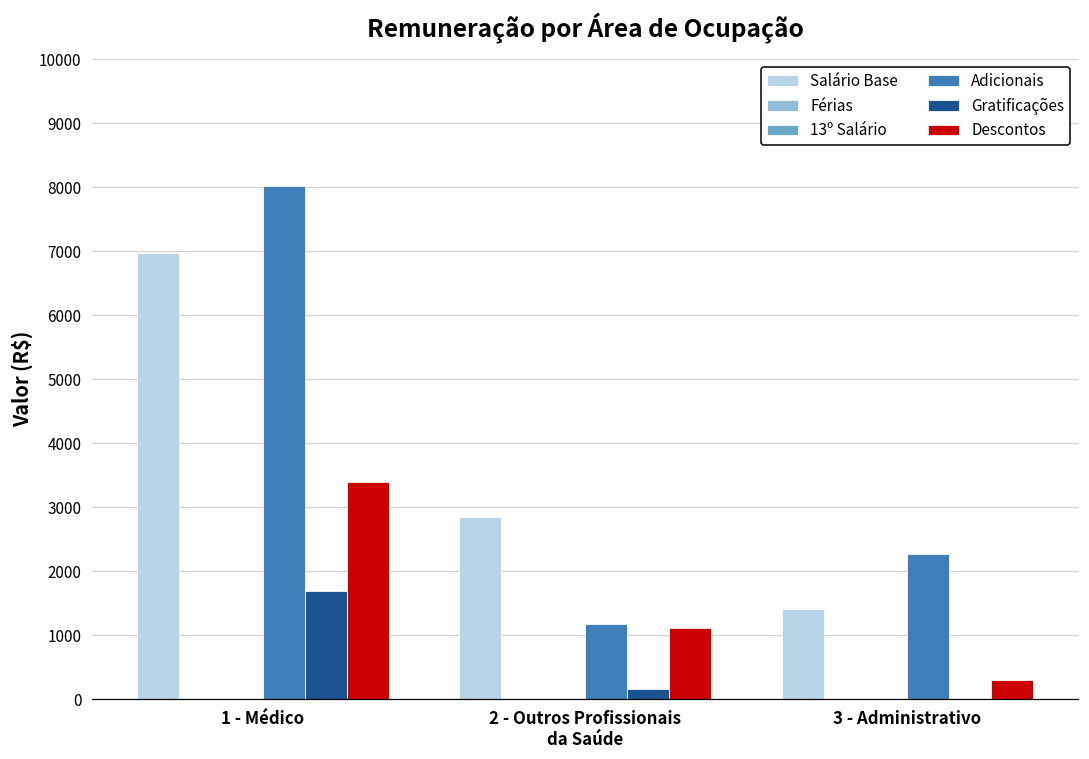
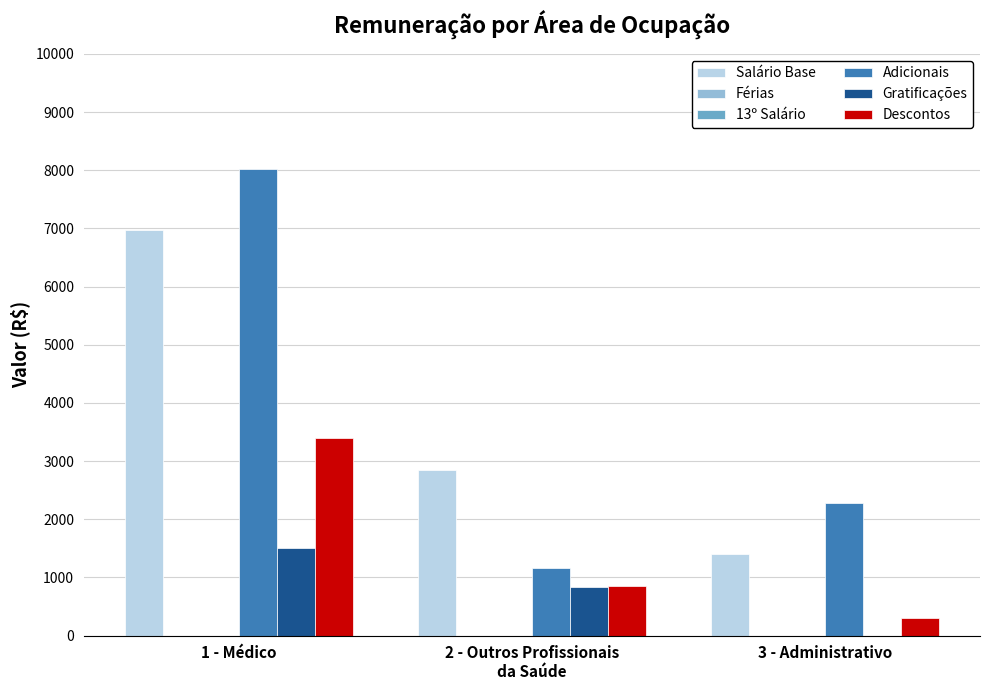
  {
    "Adicionais": {
      "1 - Médico": 8000,
      "2 - Outros Profissionais da Saúde": 1200,
      "3 - Administrativo": 2300
    },
    "Gratificações": {
-     "1 - Médico": 1700,
-     "2 - Outros Profissionais da Saúde": 200,
+     "1 - Médico": 1500,
+     "2 - Outros Profissionais da Saúde": 800,
      "3 - Administrativo": 0
    },
    "Descontos": {
      "1 - Médico": 3400,
-     "2 - Outros Profissionais da Saúde": 1100,
+     "2 - Outros Profissionais da Saúde": 800,
      "3 - Administrativo": 300
    }
  }
